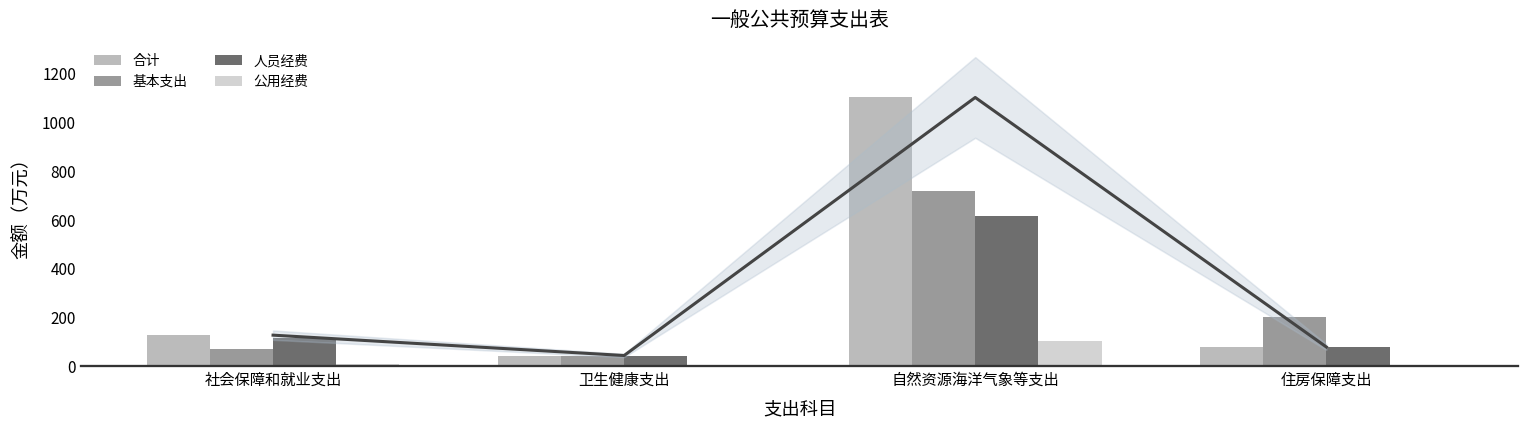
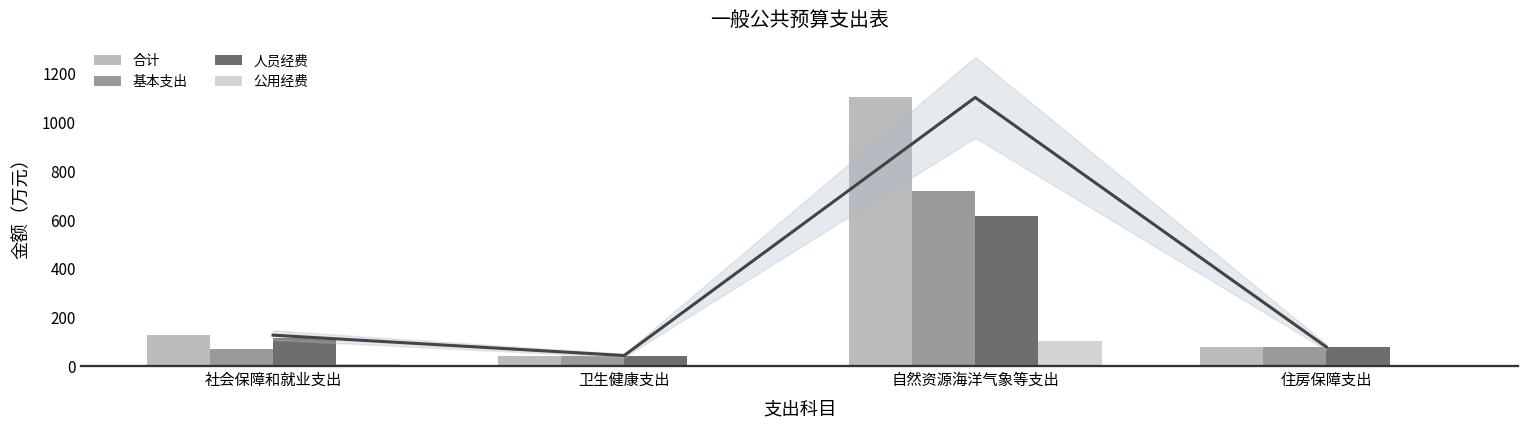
  {
    "基本支出": {
      "社会保障和就业支出": 70,
      "卫生健康支出": 40,
      "自然资源海洋气象等支出": 720,
-     "住房保障支出": 200
+     "住房保障支出": 80
    }
  }
